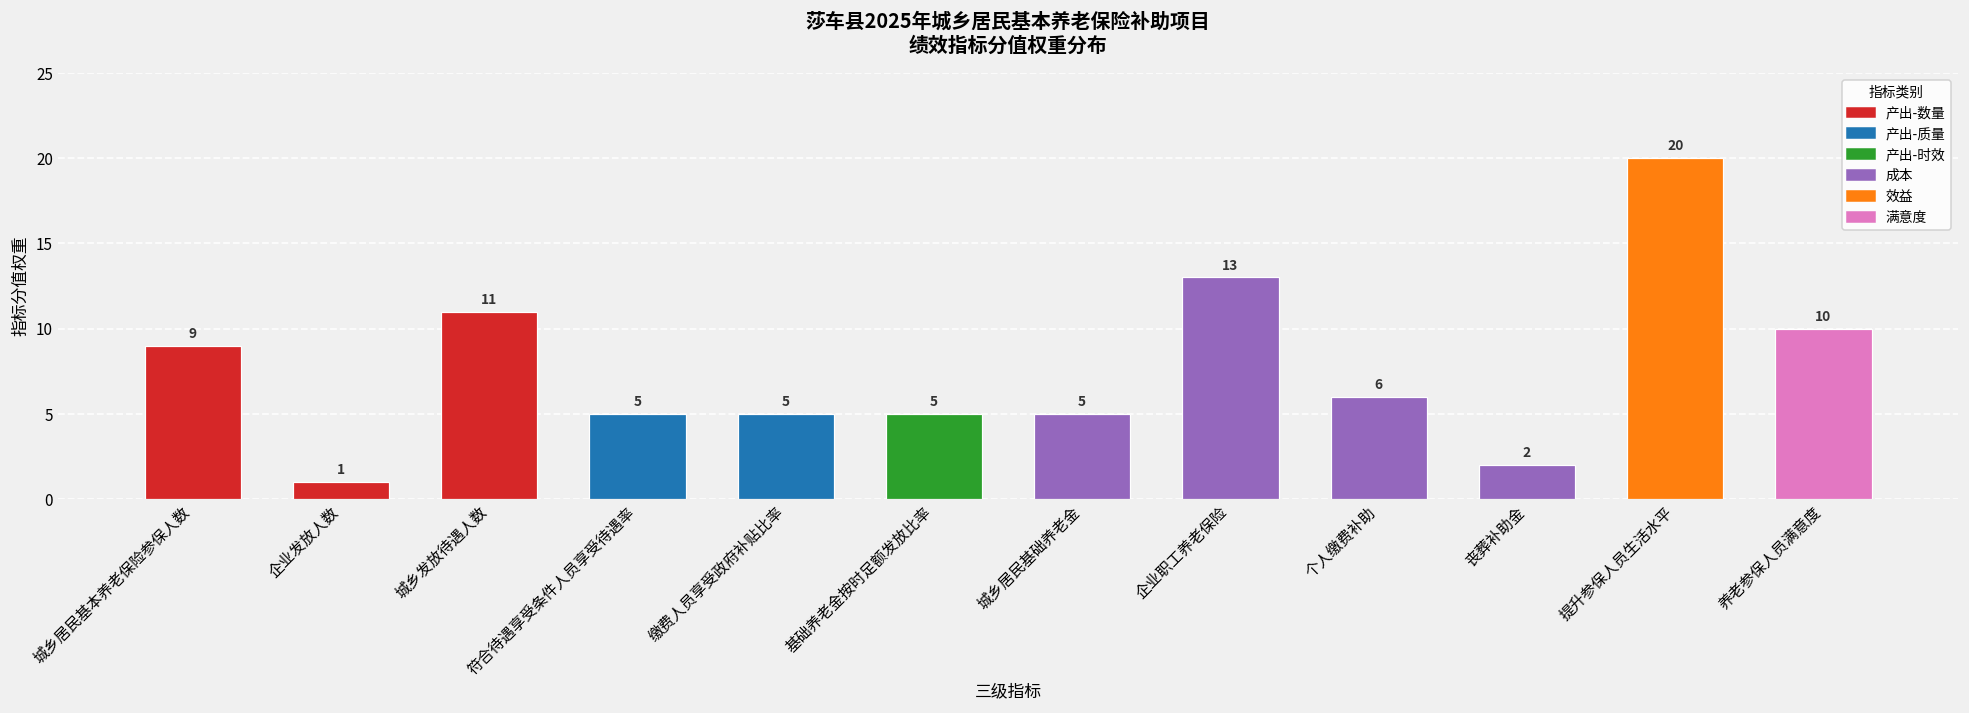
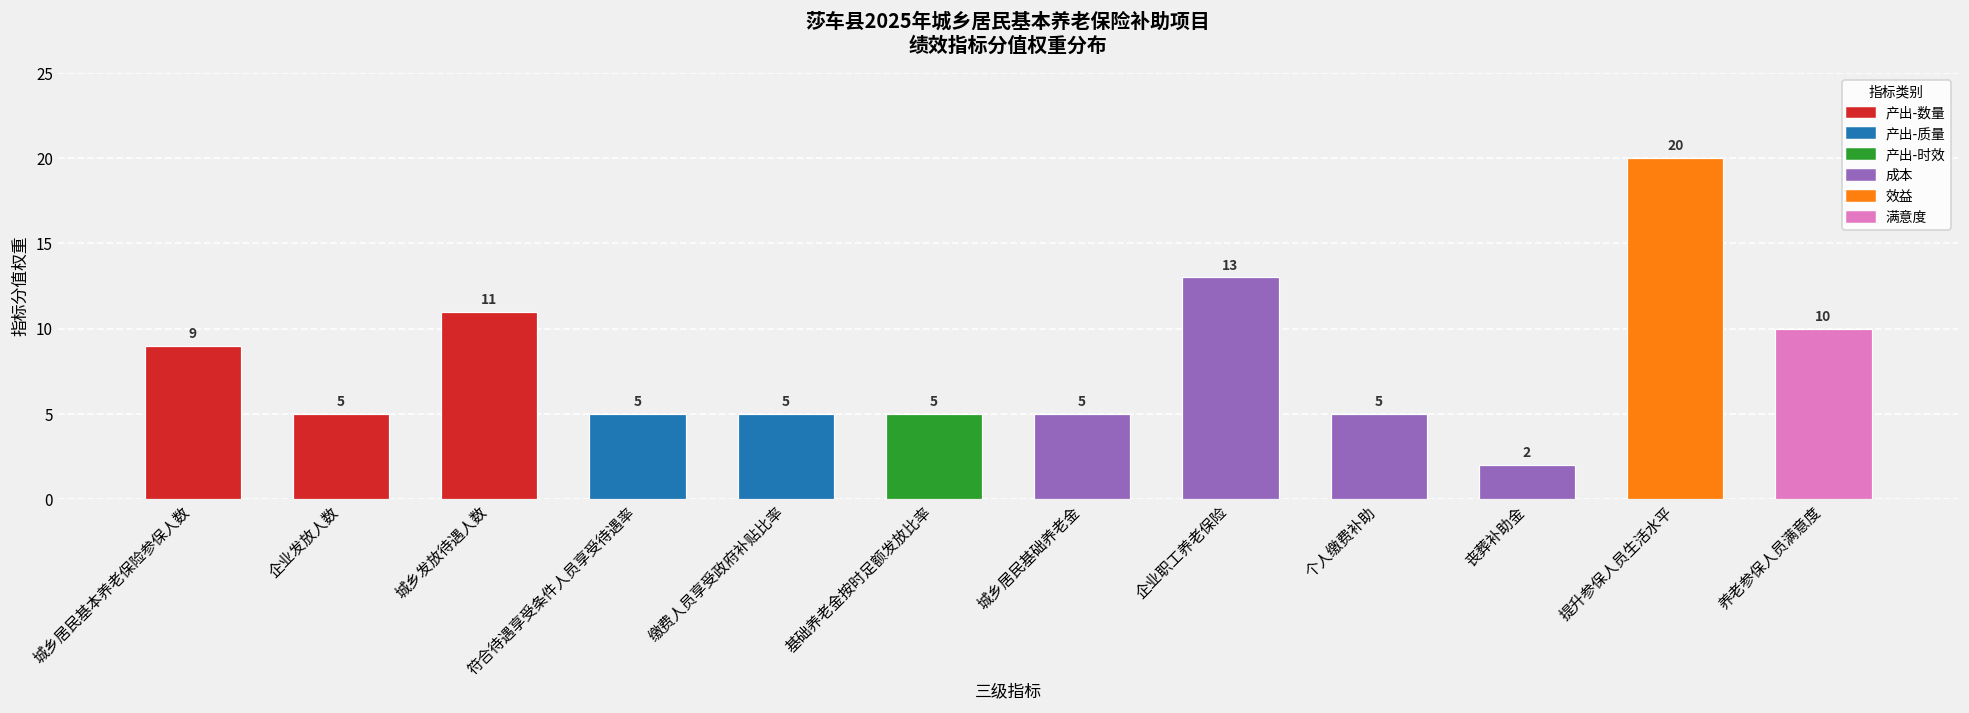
  {
    "城乡居民基本养老保险参保人数": 9,
-   "企业发放人数": 1,
+   "企业发放人数": 5,
    "城乡发放待遇人数": 11,
    "符合待遇享受条件人员享受待遇率": 5,
    "缴费人员享受政府补贴比率": 5,
    "基础养老金按时足额发放比率": 5,
    "城乡居民基础养老金": 5,
    "企业职工养老保险": 13,
-   "个人缴费补助": 6,
+   "个人缴费补助": 5,
    "丧葬补助金": 2,
    "提升参保人员生活水平": 20,
    "养老参保人员满意度": 10
  }
